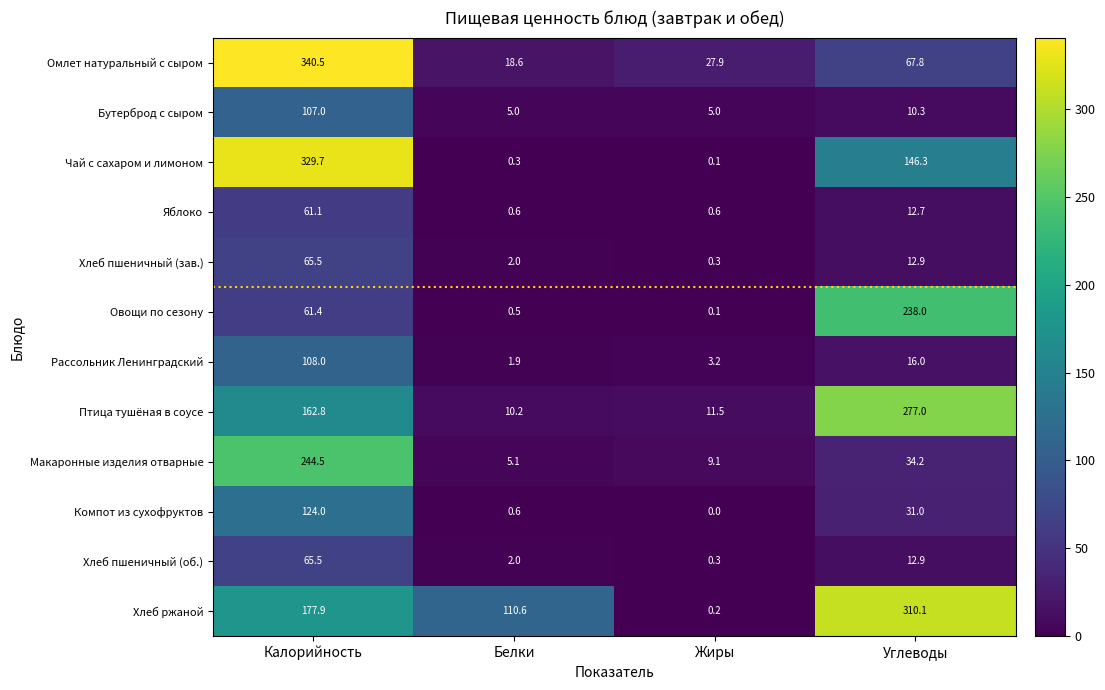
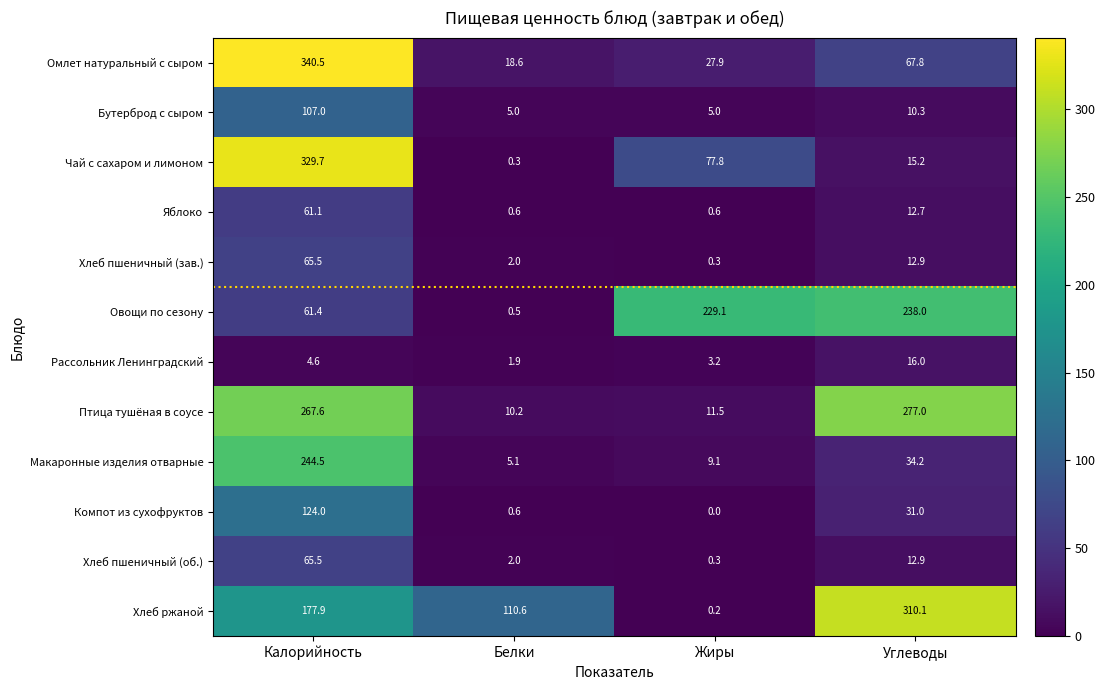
  {
    "Омлет натуральный с сыром": {
      "Калорийность": 340.5,
      "Белки": 18.6,
      "Жиры": 27.9,
      "Углеводы": 67.8
    },
    "Бутерброд с сыром": {
      "Калорийность": 107.0,
      "Белки": 5.0,
      "Жиры": 5.0,
      "Углеводы": 10.3
    },
    "Чай с сахаром и лимоном": {
      "Калорийность": 329.7,
      "Белки": 0.3,
-     "Жиры": 0.1,
-     "Углеводы": 146.3
+     "Жиры": 77.8,
+     "Углеводы": 15.2
    },
    "Яблоко": {
      "Калорийность": 61.1,
      "Белки": 0.6,
      "Жиры": 0.6,
      "Углеводы": 12.7
    },
    "Хлеб пшеничный (зав.)": {
      "Калорийность": 65.5,
      "Белки": 2.0,
      "Жиры": 0.3,
      "Углеводы": 12.9
    },
    "Овощи по сезону": {
      "Калорийность": 61.4,
      "Белки": 0.5,
-     "Жиры": 0.1,
+     "Жиры": 229.1,
      "Углеводы": 238.0
    },
    "Рассольник Ленинградский": {
-     "Калорийность": 108.0,
+     "Калорийность": 4.6,
      "Белки": 1.9,
      "Жиры": 3.2,
      "Углеводы": 16.0
    },
    "Птица тушёная в соусе": {
-     "Калорийность": 162.8,
+     "Калорийность": 267.6,
      "Белки": 10.2,
      "Жиры": 11.5,
      "Углеводы": 277.0
    },
    "Макаронные изделия отварные": {
      "Калорийность": 244.5,
      "Белки": 5.1,
      "Жиры": 9.1,
      "Углеводы": 34.2
    },
    "Компот из сухофруктов": {
      "Калорийность": 124.0,
      "Белки": 0.6,
      "Жиры": 0.0,
      "Углеводы": 31.0
    },
    "Хлеб пшеничный (об.)": {
      "Калорийность": 65.5,
      "Белки": 2.0,
      "Жиры": 0.3,
      "Углеводы": 12.9
    },
    "Хлеб ржаной": {
      "Калорийность": 177.9,
      "Белки": 110.6,
      "Жиры": 0.2,
      "Углеводы": 310.1
    }
  }
